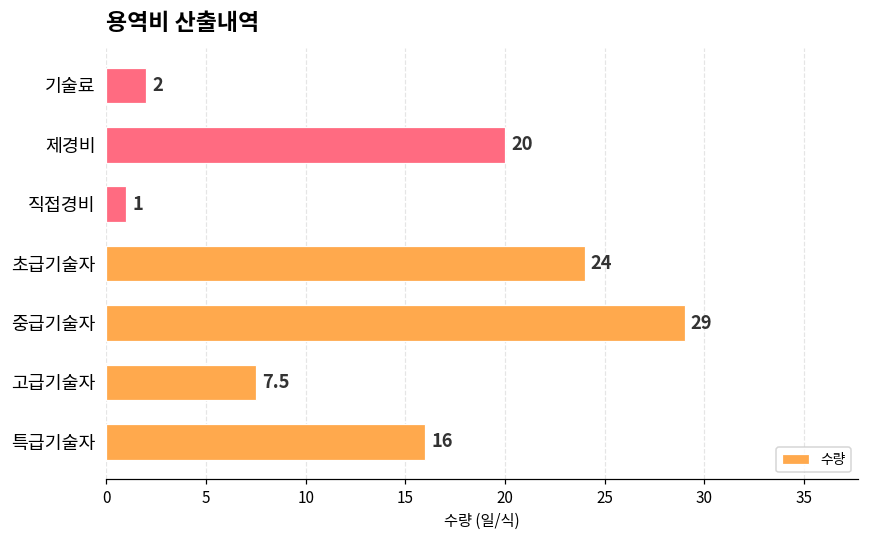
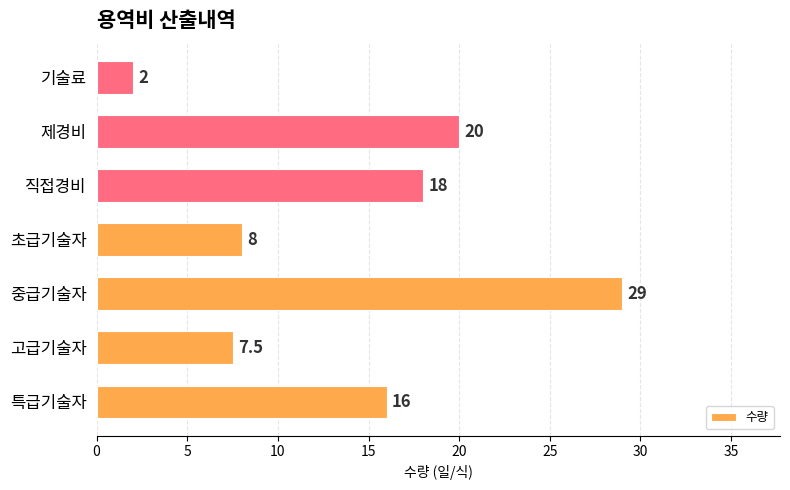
  {
    "기술료": 2,
    "제경비": 20,
-   "직접경비": 1,
-   "초급기술자": 24,
+   "직접경비": 18,
+   "초급기술자": 8,
    "중급기술자": 29,
    "고급기술자": 7.5,
    "특급기술자": 16
  }
